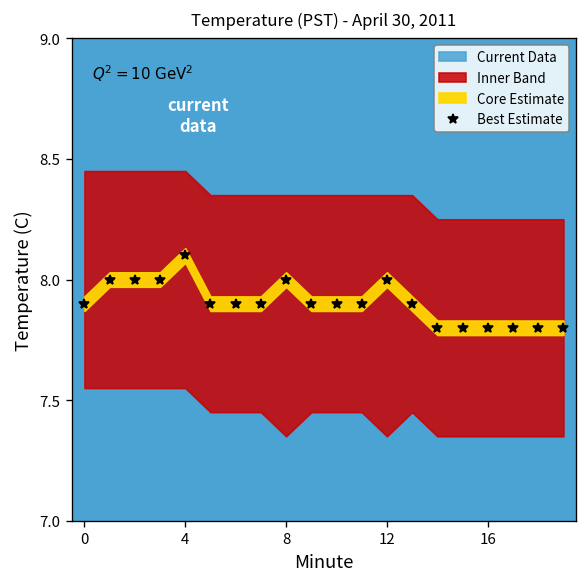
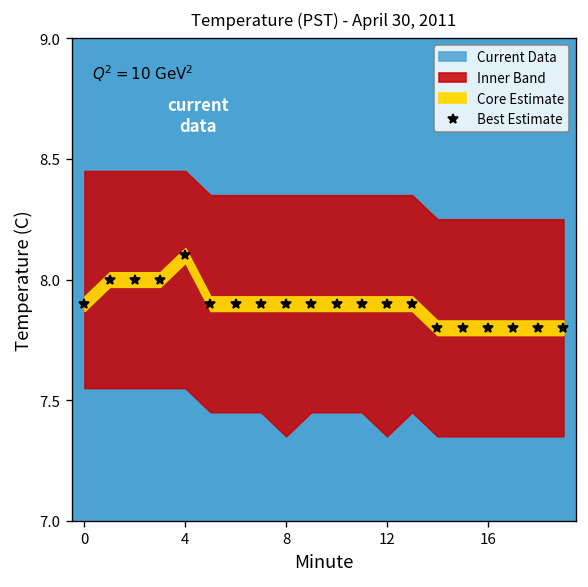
  {
    "Best Estimate": {
      "0": 7.9,
      "4": 8.1,
-     "8": 8.0,
-     "12": 8.0,
+     "8": 7.9,
+     "12": 7.9,
      "16": 7.8
    }
  }
